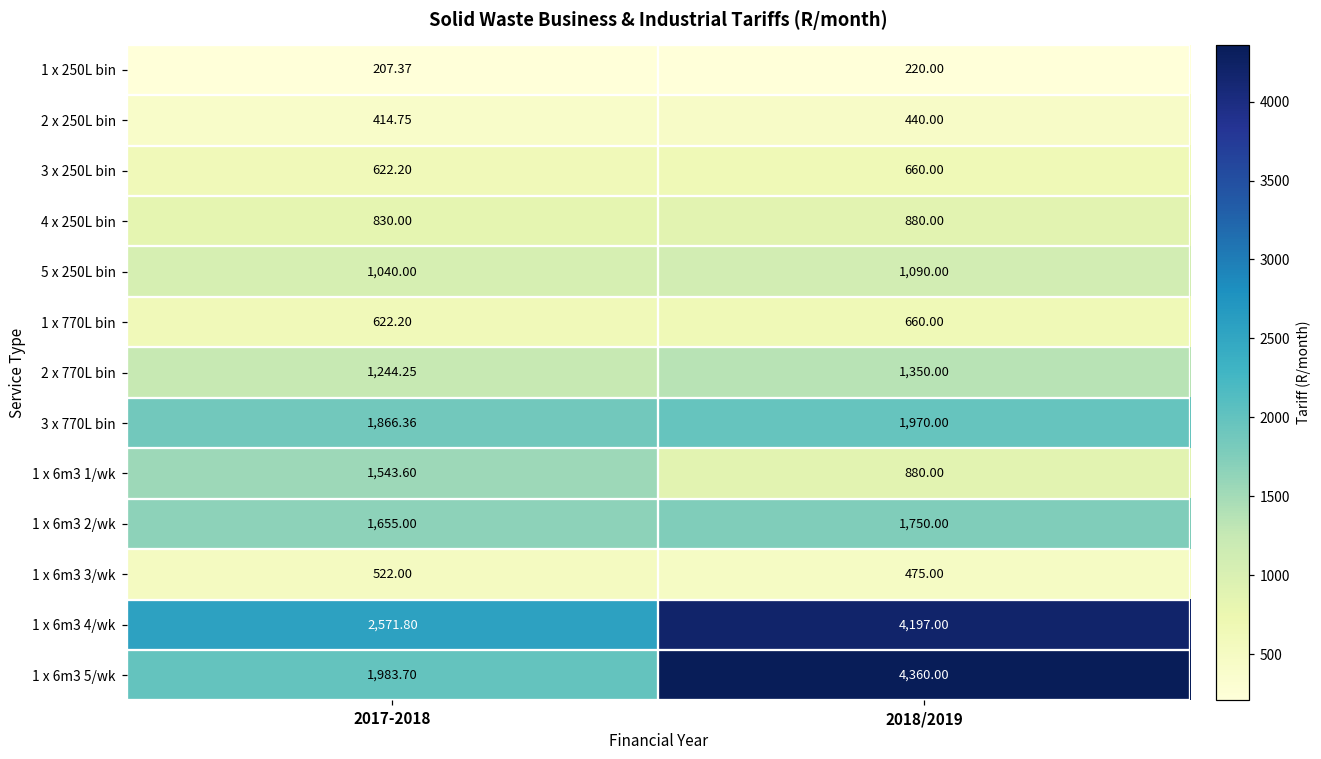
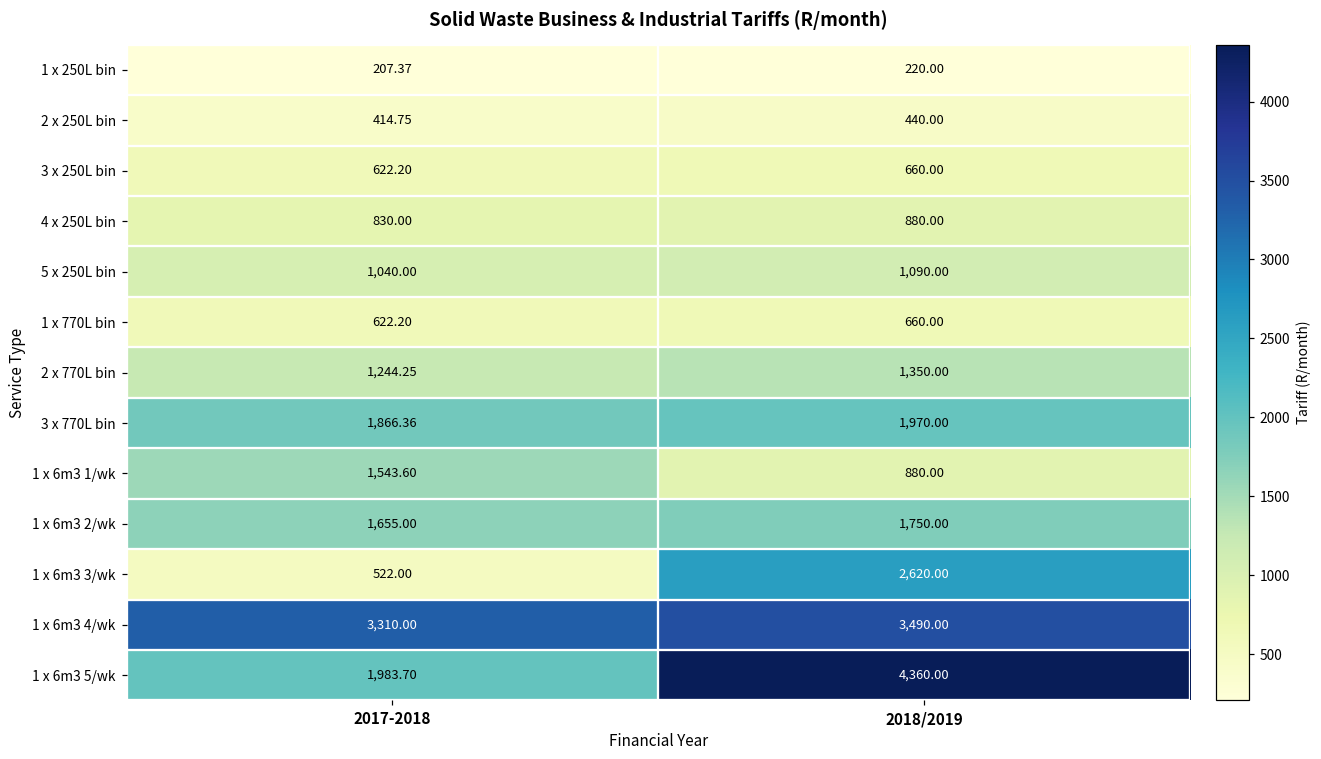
  {
    "1 x 250L bin": {
      "2017-2018": "207.37",
      "2018/2019": "220.00"
    },
    "2 x 250L bin": {
      "2017-2018": "414.75",
      "2018/2019": "440.00"
    },
    "3 x 250L bin": {
      "2017-2018": "622.20",
      "2018/2019": "660.00"
    },
    "4 x 250L bin": {
      "2017-2018": "830.00",
      "2018/2019": "880.00"
    },
    "5 x 250L bin": {
      "2017-2018": "1,040.00",
      "2018/2019": "1,090.00"
    },
    "1 x 770L bin": {
      "2017-2018": "622.20",
      "2018/2019": "660.00"
    },
    "2 x 770L bin": {
      "2017-2018": "1,244.25",
      "2018/2019": "1,350.00"
    },
    "3 x 770L bin": {
      "2017-2018": "1,866.36",
      "2018/2019": "1,970.00"
    },
    "1 x 6m3 1/wk": {
      "2017-2018": "1,543.60",
      "2018/2019": "880.00"
    },
    "1 x 6m3 2/wk": {
      "2017-2018": "1,655.00",
      "2018/2019": "1,750.00"
    },
    "1 x 6m3 3/wk": {
      "2017-2018": "522.00",
-     "2018/2019": "475.00"
+     "2018/2019": "2,620.00"
    },
    "1 x 6m3 4/wk": {
-     "2017-2018": "2,571.80",
-     "2018/2019": "4,197.00"
+     "2017-2018": "3,310.00",
+     "2018/2019": "3,490.00"
    },
    "1 x 6m3 5/wk": {
      "2017-2018": "1,983.70",
      "2018/2019": "4,360.00"
    }
  }
